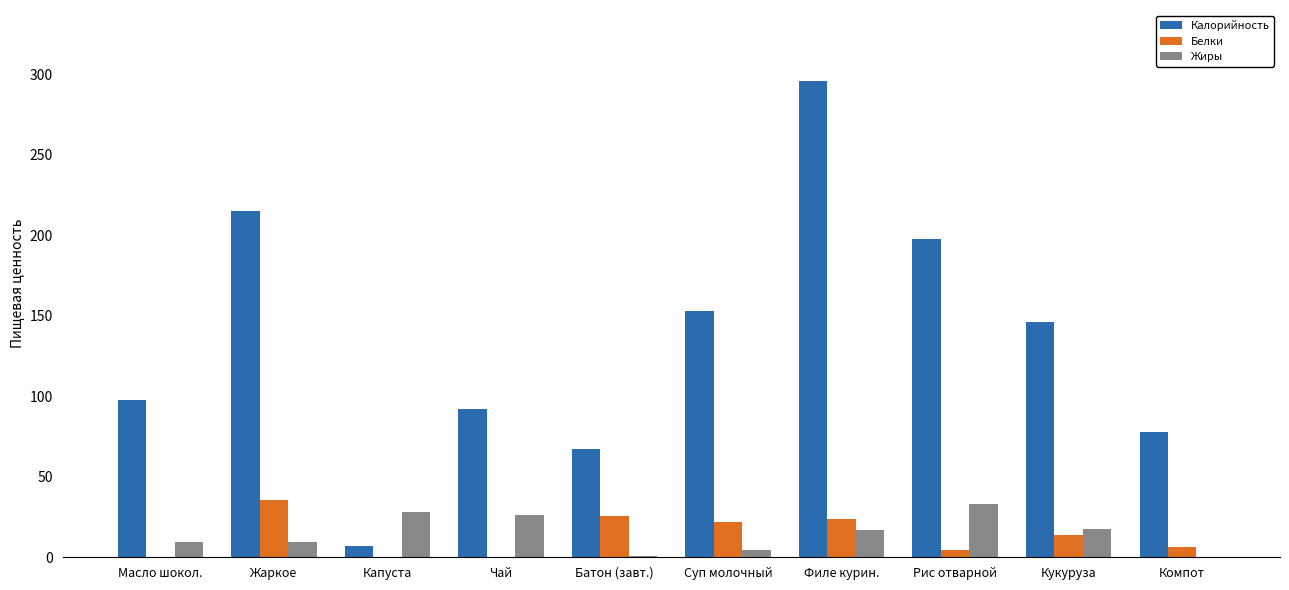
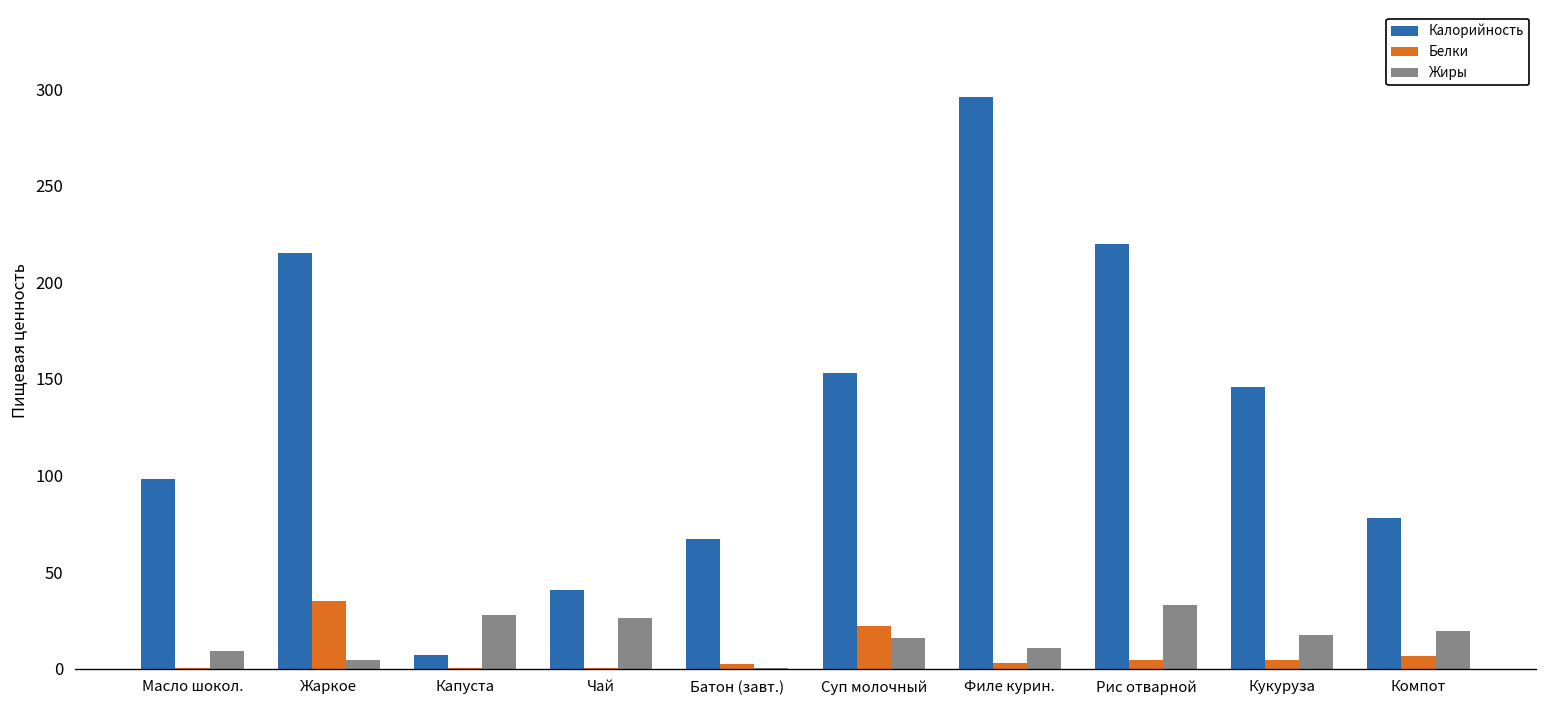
  {
    "Калорийность": {
      "Масло шокол.": 98,
      "Жаркое": 215,
      "Капуста": 7,
-     "Чай": 92,
+     "Чай": 41,
      "Батон (завт.)": 67,
      "Суп молочный": 153,
      "Филе курин.": 296,
-     "Рис отварной": 198,
+     "Рис отварной": 220,
      "Кукуруза": 146,
      "Компот": 78
    },
    "Белки": {
      "Жаркое": 35,
-     "Батон (завт.)": 26,
+     "Батон (завт.)": 2,
      "Суп молочный": 22,
-     "Филе курин.": 24,
+     "Филе курин.": 3,
      "Рис отварной": 4,
-     "Кукуруза": 14,
+     "Кукуруза": 5,
      "Компот": 7
    },
    "Жиры": {
      "Масло шокол.": 9,
-     "Жаркое": 9,
+     "Жаркое": 4,
      "Капуста": 28,
      "Чай": 27,
-     "Суп молочный": 5,
-     "Филе курин.": 17,
+     "Суп молочный": 16,
+     "Филе курин.": 11,
      "Рис отварной": 33,
      "Кукуруза": 18,
-     "Компот": 0
+     "Компот": 19
    }
  }
